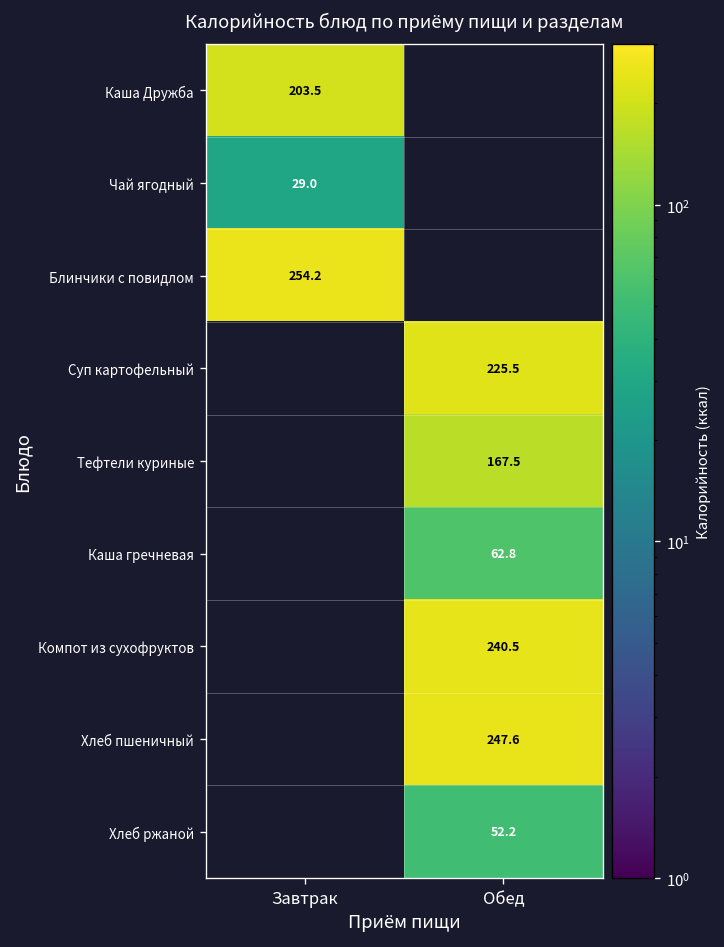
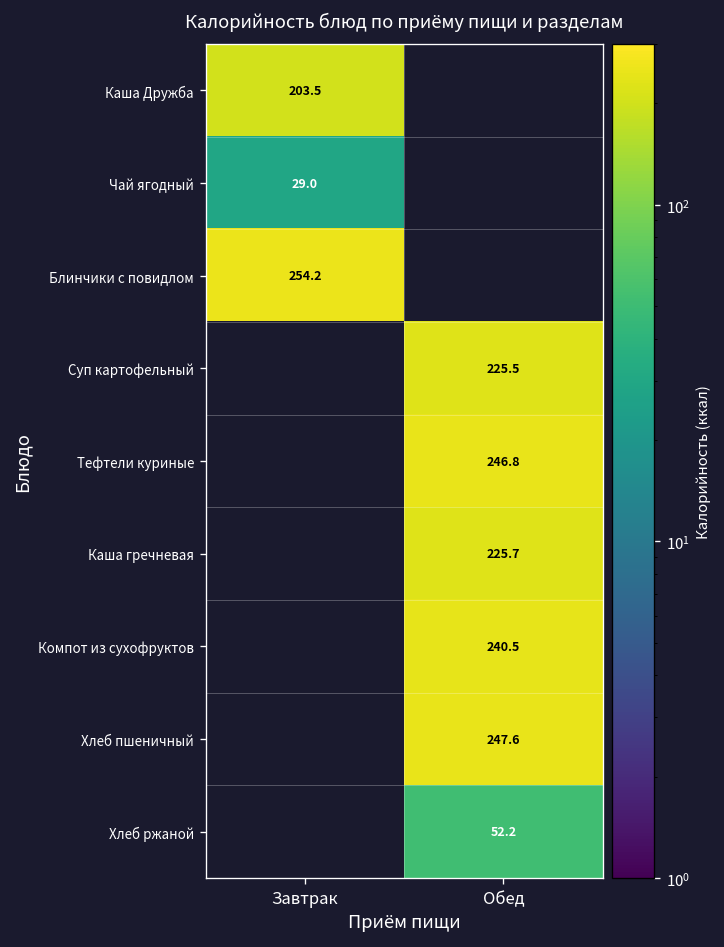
  {
    "Каша Дружба": {
      "Завтрак": 203.5
    },
    "Чай ягодный": {
      "Завтрак": 29.0
    },
    "Блинчики с повидлом": {
      "Завтрак": 254.2
    },
    "Суп картофельный": {
      "Обед": 225.5
    },
    "Тефтели куриные": {
-     "Обед": 167.5
+     "Обед": 246.8
    },
    "Каша гречневая": {
-     "Обед": 62.8
+     "Обед": 225.7
    },
    "Компот из сухофруктов": {
      "Обед": 240.5
    },
    "Хлеб пшеничный": {
      "Обед": 247.6
    },
    "Хлеб ржаной": {
      "Обед": 52.2
    }
  }
